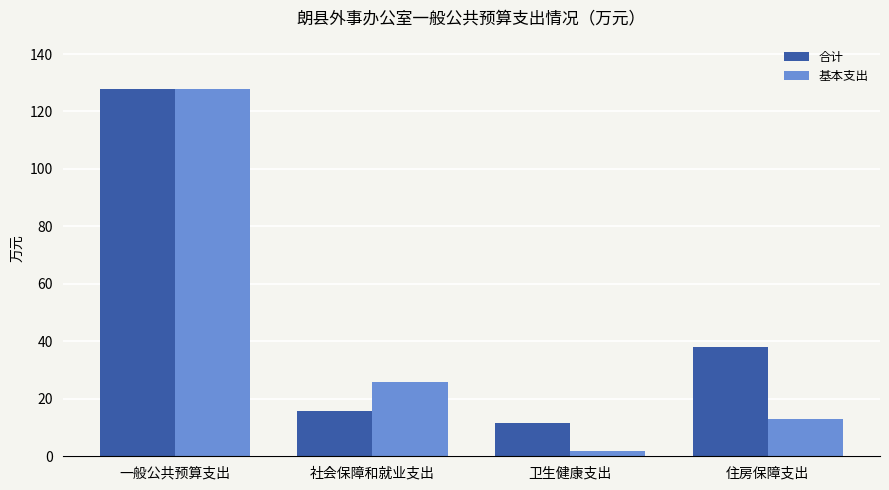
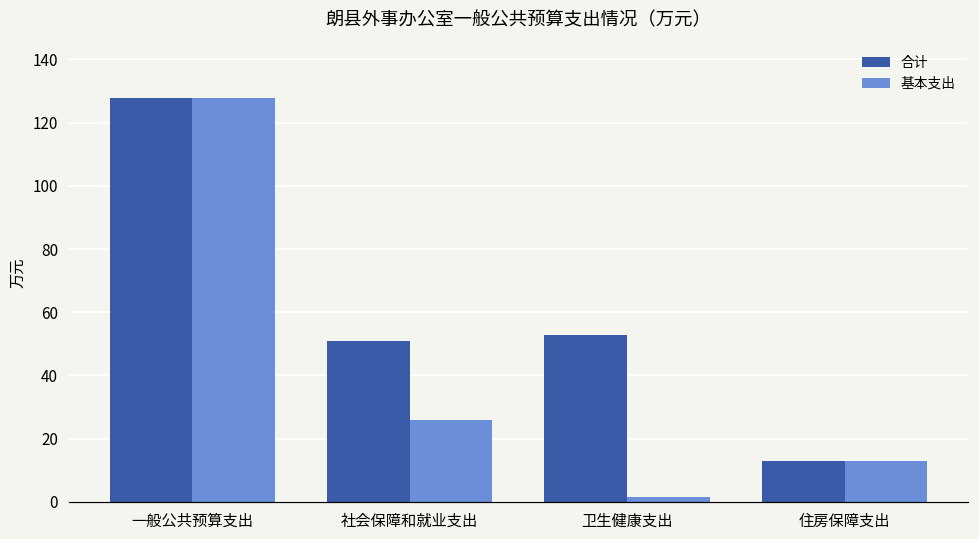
  {
    "合计": {
      "一般公共预算支出": 128,
-     "社会保障和就业支出": 16,
-     "卫生健康支出": 11,
-     "住房保障支出": 38
+     "社会保障和就业支出": 51,
+     "卫生健康支出": 53,
+     "住房保障支出": 13
    },
    "基本支出": {
      "一般公共预算支出": 128,
      "社会保障和就业支出": 26,
      "卫生健康支出": 2,
      "住房保障支出": 13
    }
  }
